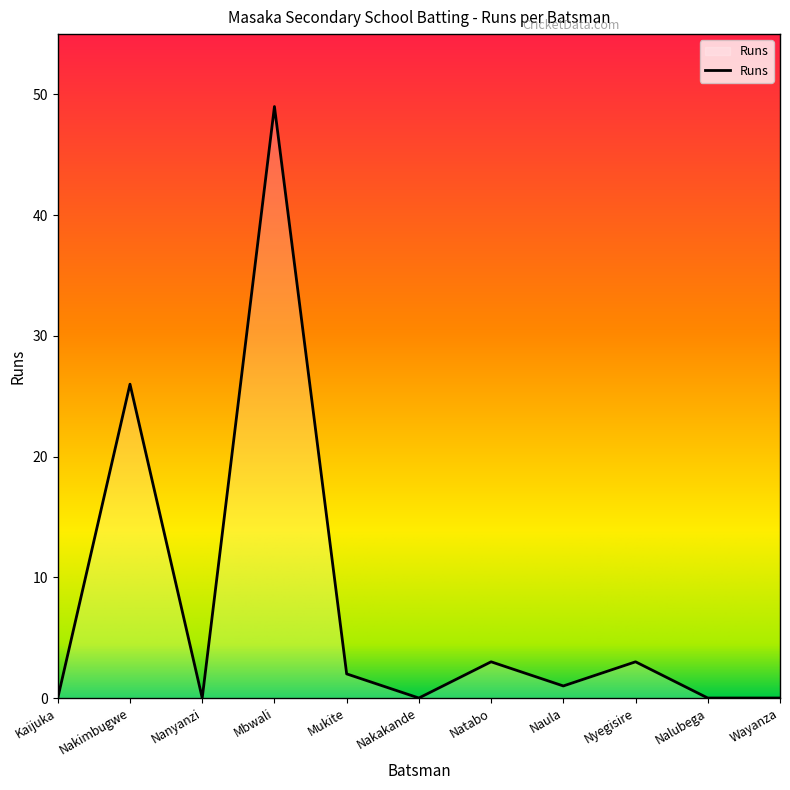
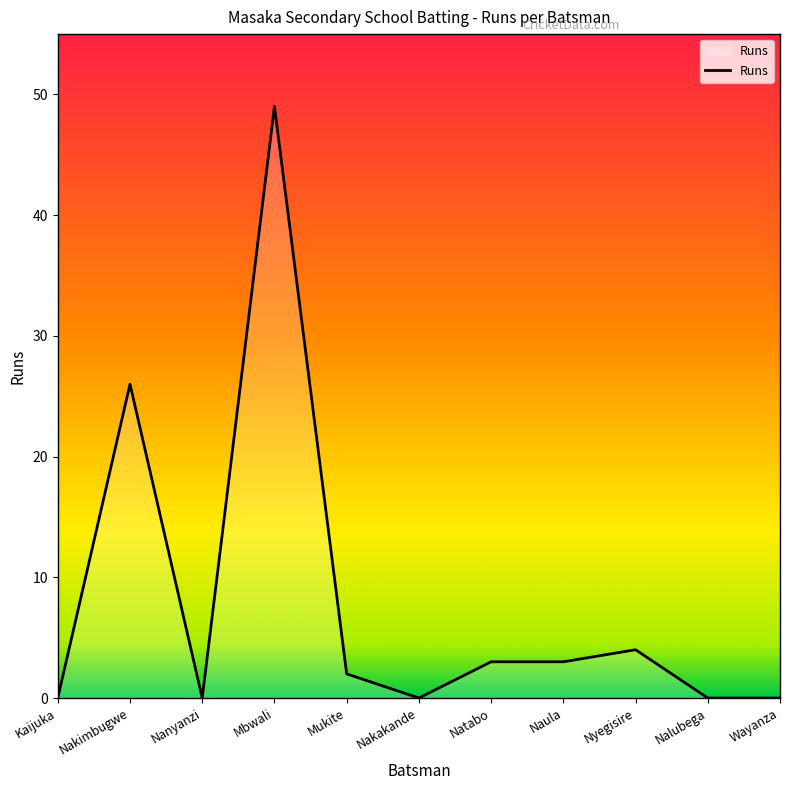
  {
    "Kaijuka": 0,
    "Nakimbugwe": 26,
    "Nanyanzi": 0,
    "Mbwali": 49,
    "Mukite": 2,
    "Nakakande": 0,
    "Natabo": 3,
-   "Naula": 1,
-   "Nyegisire": 3,
+   "Naula": 3,
+   "Nyegisire": 4,
    "Nalubega": 0,
    "Wayanza": 0
  }
